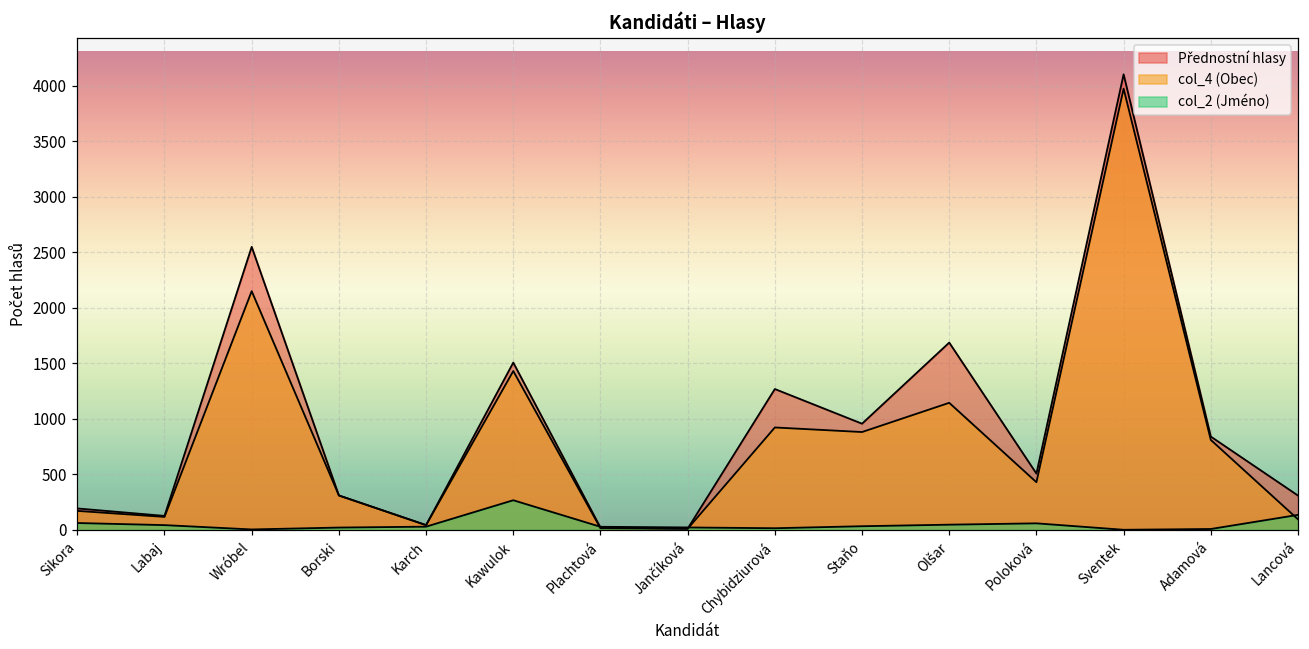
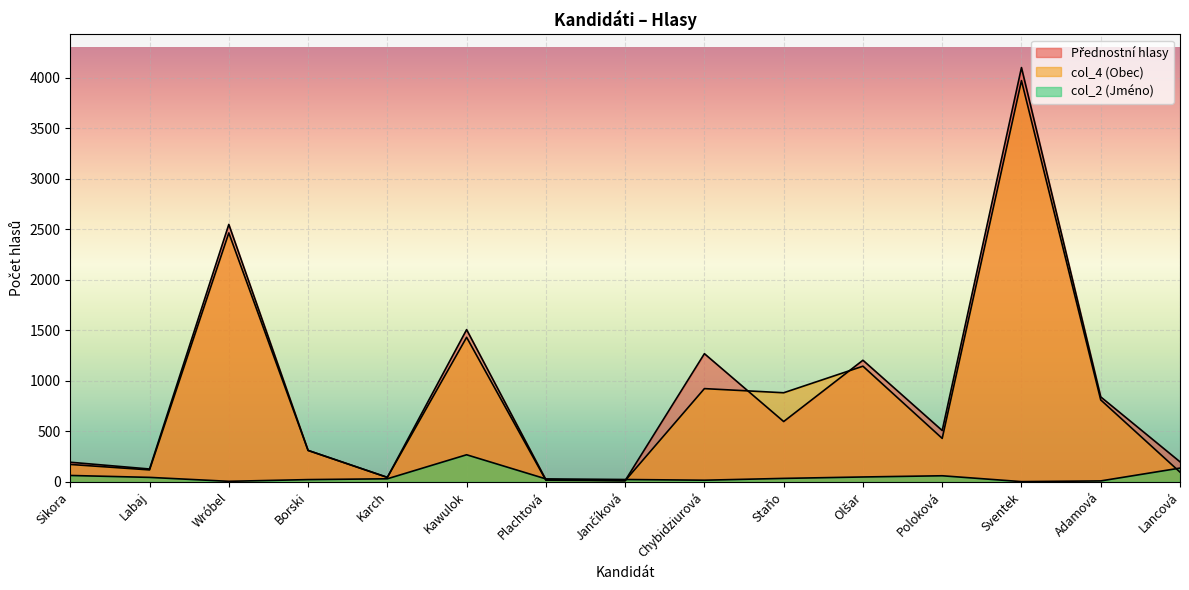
  {
    "Přednostní hlasy": {
      "Wróbel": 2550,
      "Kawulok": 1510,
      "Chybidziurová": 1270,
-     "Staňo": 960,
-     "Olšar": 1690,
+     "Staňo": 600,
+     "Olšar": 1200,
      "Poloková": 510,
      "Sventek": 4100,
      "Adamová": 840,
-     "Lancová": 310
+     "Lancová": 200
    },
    "col_4 (Obec)": {
-     "Wróbel": 2150,
+     "Wróbel": 2460,
      "Kawulok": 1430,
      "Chybidziurová": 920,
      "Staňo": 880,
      "Olšar": 1140,
      "Poloková": 430,
      "Sventek": 3970,
      "Adamová": 810,
      "Lancová": 100
    },
    "col_2 (Jméno)": {
      "Sikora": 60,
      "Labaj": 40,
      "Wróbel": 0,
      "Borski": 20,
      "Kawulok": 270,
      "Chybidziurová": 20,
      "Staňo": 30,
      "Olšar": 50,
      "Poloková": 60,
      "Sventek": 0,
      "Adamová": 10,
      "Lancová": 140
    }
  }
